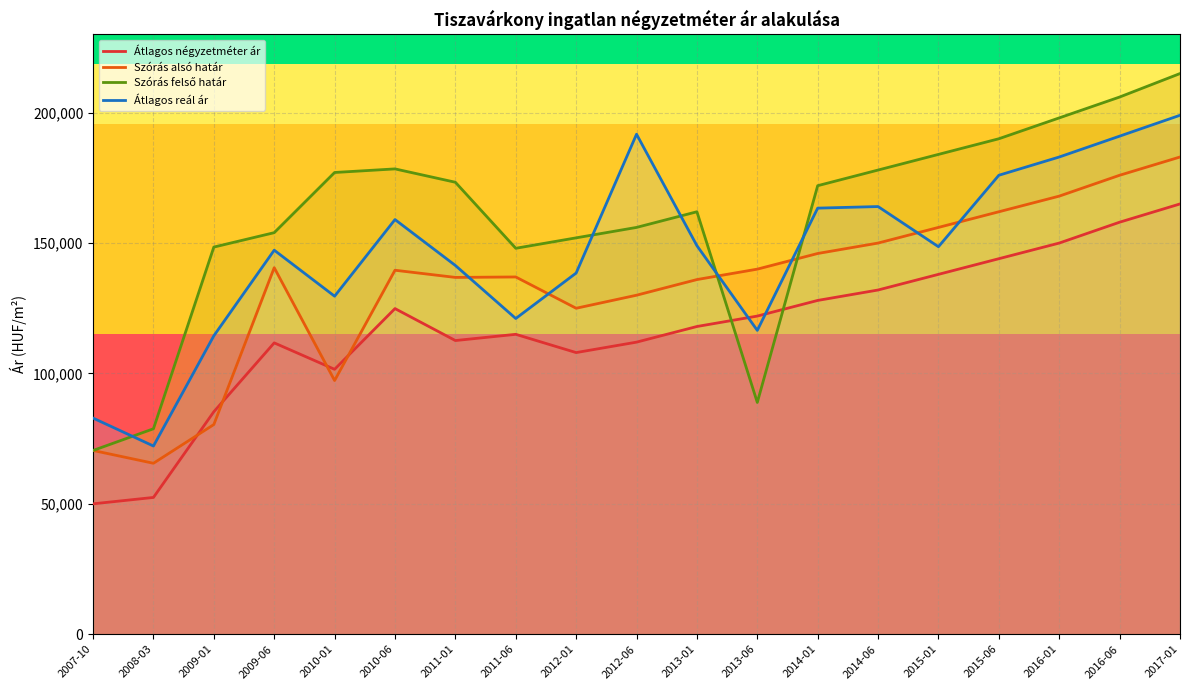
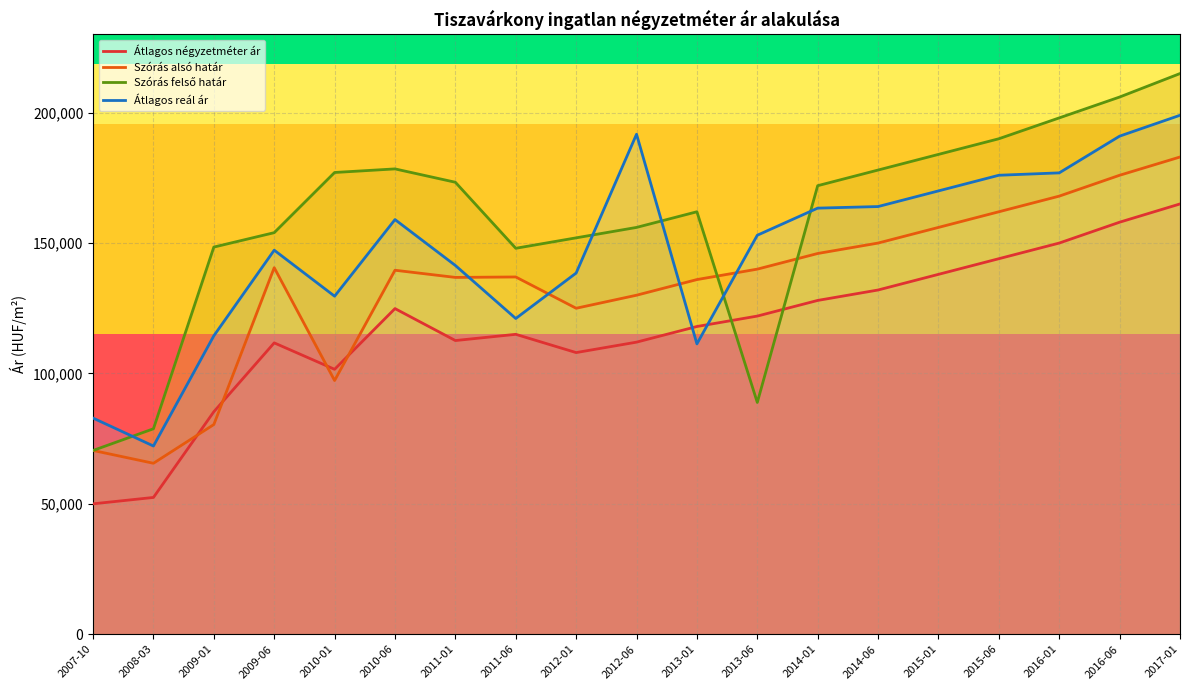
  {
    "Szórás felső határ": {
      "2013-06": "89,000"
    },
    "Átlagos reál ár": {
      "2007-10": "83,000",
      "2008-03": "72,000",
      "2009-01": "114,000",
      "2009-06": "147,000",
      "2010-01": "130,000",
      "2010-06": "159,000",
      "2011-01": "141,000",
      "2011-06": "121,000",
      "2012-01": "139,000",
      "2012-06": "192,000",
-     "2013-01": "149,000",
-     "2013-06": "117,000",
+     "2013-01": "111,000",
+     "2013-06": "153,000",
      "2014-01": "163,000",
      "2014-06": "164,000",
-     "2015-01": "149,000",
+     "2015-01": "170,000",
      "2015-06": "176,000",
-     "2016-01": "183,000",
+     "2016-01": "177,000",
      "2016-06": "191,000",
      "2017-01": "199,000"
    }
  }
